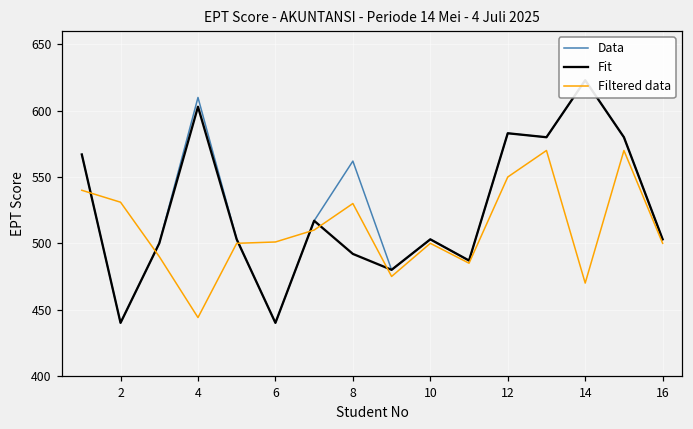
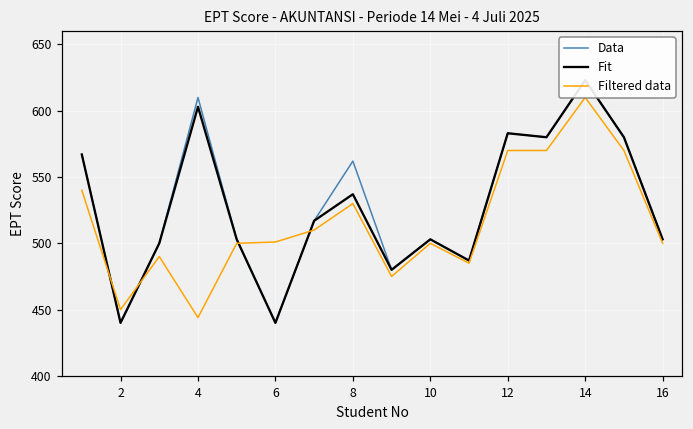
  {
    "Data": {
      "4": 610,
      "8": 562
    },
    "Fit": {
      "4": 603,
-     "8": 492
+     "8": 537
    },
    "Filtered data": {
-     "2": 531,
+     "2": 450,
      "4": 444,
      "6": 501,
      "8": 530,
      "10": 500,
-     "12": 550,
-     "14": 470,
+     "12": 570,
+     "14": 610,
      "16": 500
    }
  }
